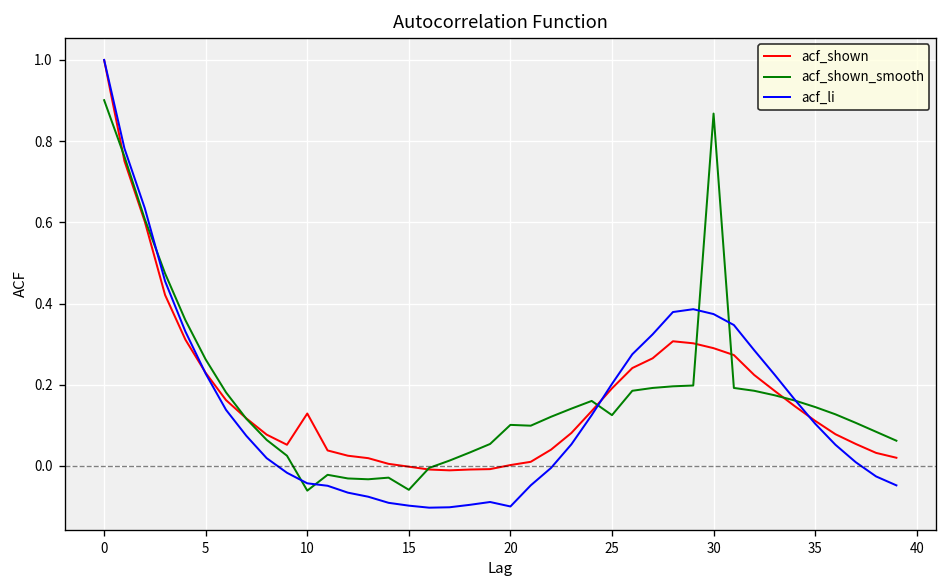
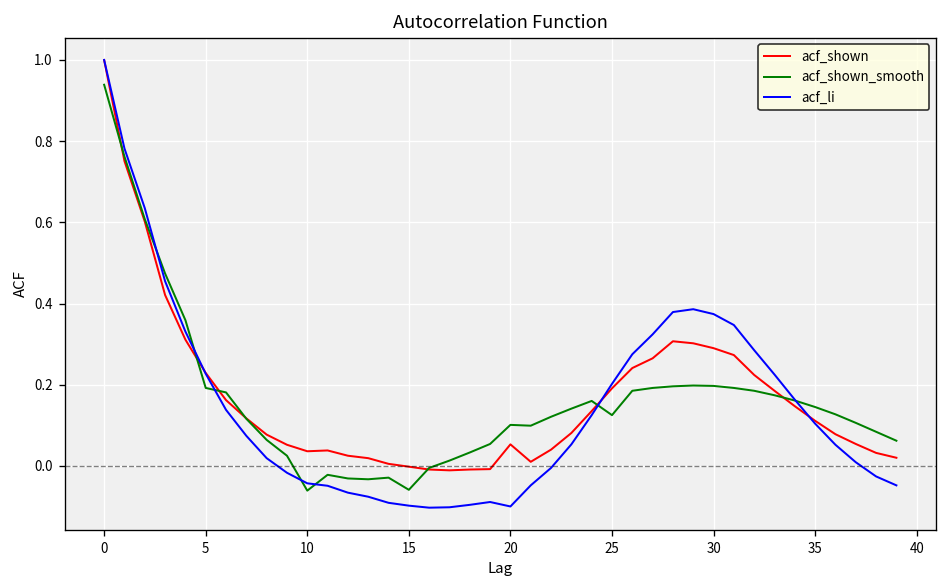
  {
    "acf_shown": {
-     "10": 0.13,
+     "10": 0.04,
      "15": 0.00,
-     "20": 0.00,
+     "20": 0.05,
      "25": 0.19,
      "30": 0.29
    },
    "acf_shown_smooth": {
-     "0": 0.90,
-     "5": 0.26,
+     "0": 0.94,
+     "5": 0.19,
      "10": -0.06,
      "15": -0.06,
      "20": 0.10,
      "25": 0.13,
-     "30": 0.87,
+     "30": 0.20,
      "35": 0.15
    },
    "acf_li": {
      "10": -0.04,
      "15": -0.10,
      "20": -0.10,
      "25": 0.20,
      "30": 0.37
    }
  }
